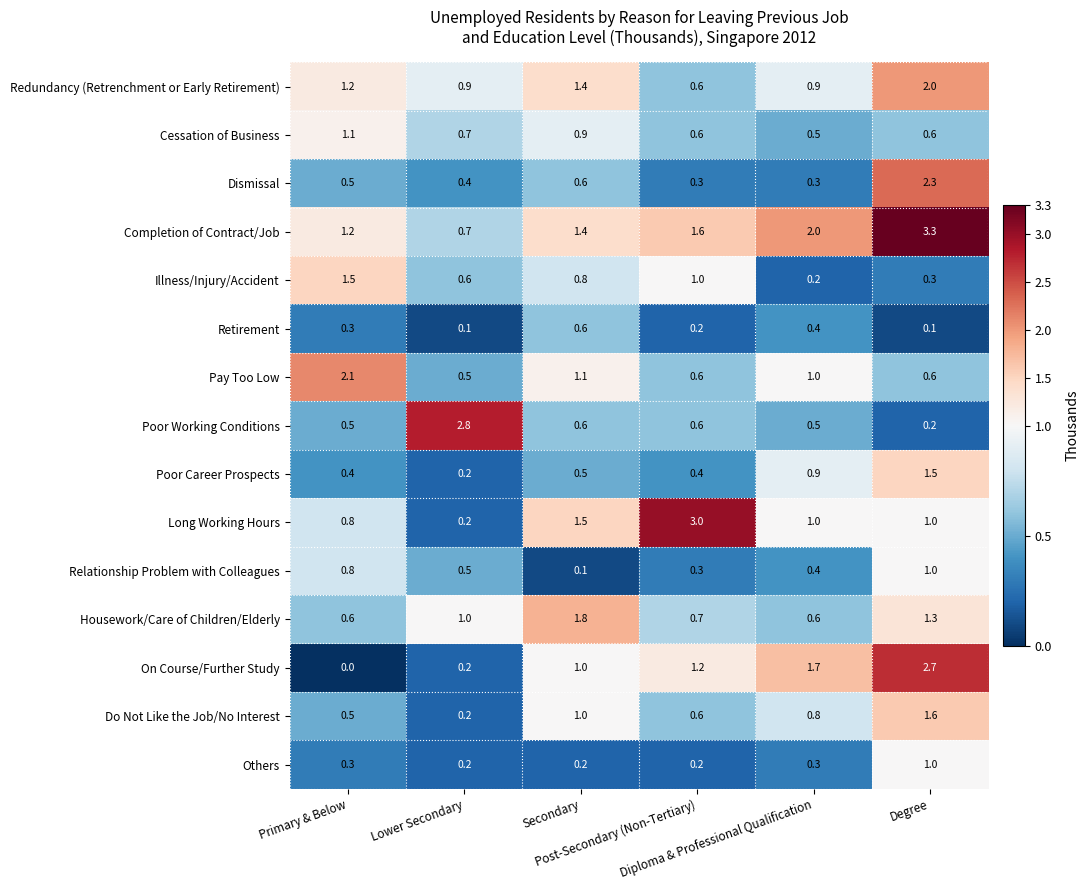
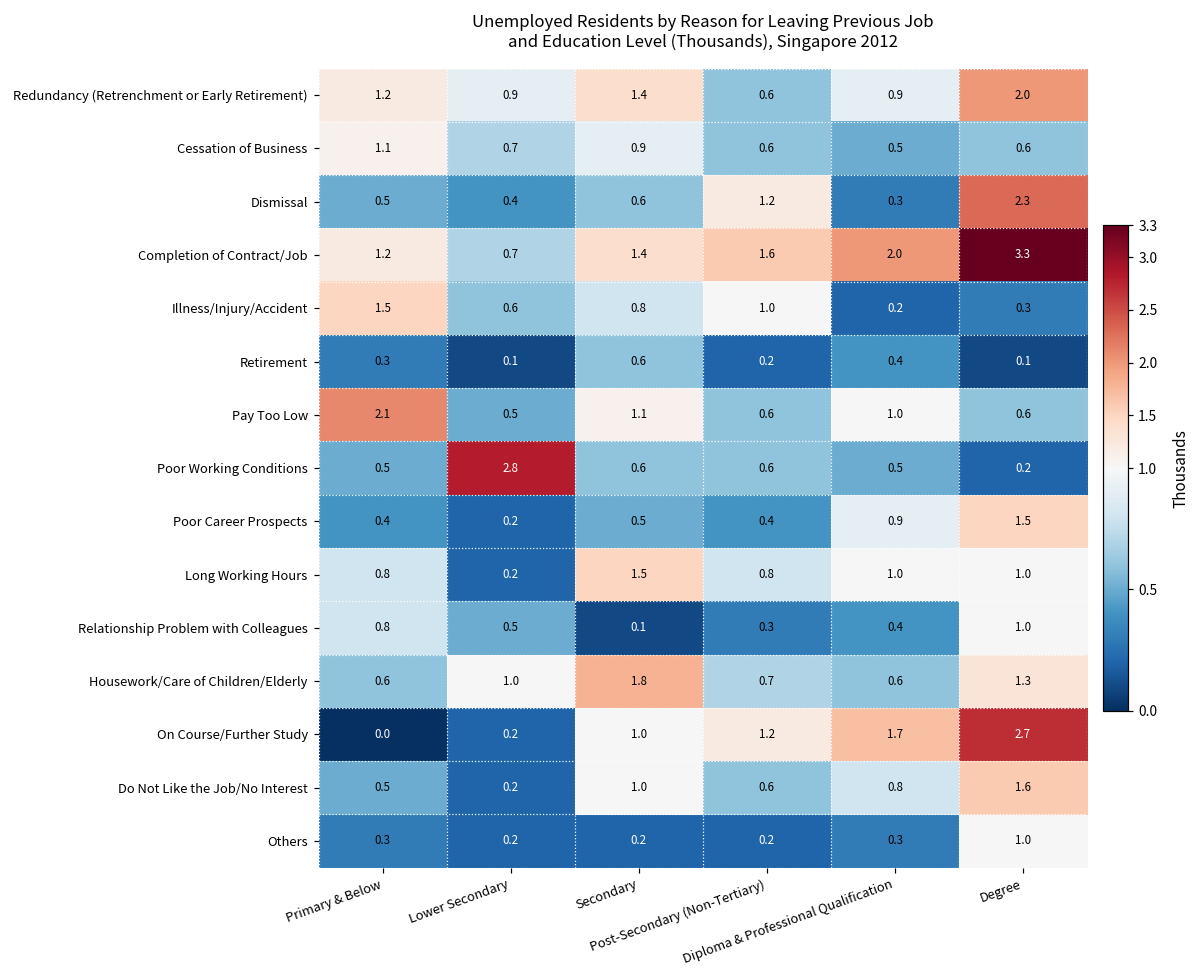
  {
    "Redundancy (Retrenchment or Early Retirement)": {
      "Primary & Below": 1.2,
      "Lower Secondary": 0.9,
      "Secondary": 1.4,
      "Post-Secondary (Non-Tertiary)": 0.6,
      "Diploma & Professional Qualification": 0.9,
      "Degree": 2.0
    },
    "Cessation of Business": {
      "Primary & Below": 1.1,
      "Lower Secondary": 0.7,
      "Secondary": 0.9,
      "Post-Secondary (Non-Tertiary)": 0.6,
      "Diploma & Professional Qualification": 0.5,
      "Degree": 0.6
    },
    "Dismissal": {
      "Primary & Below": 0.5,
      "Lower Secondary": 0.4,
      "Secondary": 0.6,
-     "Post-Secondary (Non-Tertiary)": 0.3,
+     "Post-Secondary (Non-Tertiary)": 1.2,
      "Diploma & Professional Qualification": 0.3,
      "Degree": 2.3
    },
    "Completion of Contract/Job": {
      "Primary & Below": 1.2,
      "Lower Secondary": 0.7,
      "Secondary": 1.4,
      "Post-Secondary (Non-Tertiary)": 1.6,
      "Diploma & Professional Qualification": 2.0,
      "Degree": 3.3
    },
    "Illness/Injury/Accident": {
      "Primary & Below": 1.5,
      "Lower Secondary": 0.6,
      "Secondary": 0.8,
      "Post-Secondary (Non-Tertiary)": 1.0,
      "Diploma & Professional Qualification": 0.2,
      "Degree": 0.3
    },
    "Retirement": {
      "Primary & Below": 0.3,
      "Lower Secondary": 0.1,
      "Secondary": 0.6,
      "Post-Secondary (Non-Tertiary)": 0.2,
      "Diploma & Professional Qualification": 0.4,
      "Degree": 0.1
    },
    "Pay Too Low": {
      "Primary & Below": 2.1,
      "Lower Secondary": 0.5,
      "Secondary": 1.1,
      "Post-Secondary (Non-Tertiary)": 0.6,
      "Diploma & Professional Qualification": 1.0,
      "Degree": 0.6
    },
    "Poor Working Conditions": {
      "Primary & Below": 0.5,
      "Lower Secondary": 2.8,
      "Secondary": 0.6,
      "Post-Secondary (Non-Tertiary)": 0.6,
      "Diploma & Professional Qualification": 0.5,
      "Degree": 0.2
    },
    "Poor Career Prospects": {
      "Primary & Below": 0.4,
      "Lower Secondary": 0.2,
      "Secondary": 0.5,
      "Post-Secondary (Non-Tertiary)": 0.4,
      "Diploma & Professional Qualification": 0.9,
      "Degree": 1.5
    },
    "Long Working Hours": {
      "Primary & Below": 0.8,
      "Lower Secondary": 0.2,
      "Secondary": 1.5,
-     "Post-Secondary (Non-Tertiary)": 3.0,
+     "Post-Secondary (Non-Tertiary)": 0.8,
      "Diploma & Professional Qualification": 1.0,
      "Degree": 1.0
    },
    "Relationship Problem with Colleagues": {
      "Primary & Below": 0.8,
      "Lower Secondary": 0.5,
      "Secondary": 0.1,
      "Post-Secondary (Non-Tertiary)": 0.3,
      "Diploma & Professional Qualification": 0.4,
      "Degree": 1.0
    },
    "Housework/Care of Children/Elderly": {
      "Primary & Below": 0.6,
      "Lower Secondary": 1.0,
      "Secondary": 1.8,
      "Post-Secondary (Non-Tertiary)": 0.7,
      "Diploma & Professional Qualification": 0.6,
      "Degree": 1.3
    },
    "On Course/Further Study": {
      "Primary & Below": 0.0,
      "Lower Secondary": 0.2,
      "Secondary": 1.0,
      "Post-Secondary (Non-Tertiary)": 1.2,
      "Diploma & Professional Qualification": 1.7,
      "Degree": 2.7
    },
    "Do Not Like the Job/No Interest": {
      "Primary & Below": 0.5,
      "Lower Secondary": 0.2,
      "Secondary": 1.0,
      "Post-Secondary (Non-Tertiary)": 0.6,
      "Diploma & Professional Qualification": 0.8,
      "Degree": 1.6
    },
    "Others": {
      "Primary & Below": 0.3,
      "Lower Secondary": 0.2,
      "Secondary": 0.2,
      "Post-Secondary (Non-Tertiary)": 0.2,
      "Diploma & Professional Qualification": 0.3,
      "Degree": 1.0
    }
  }
